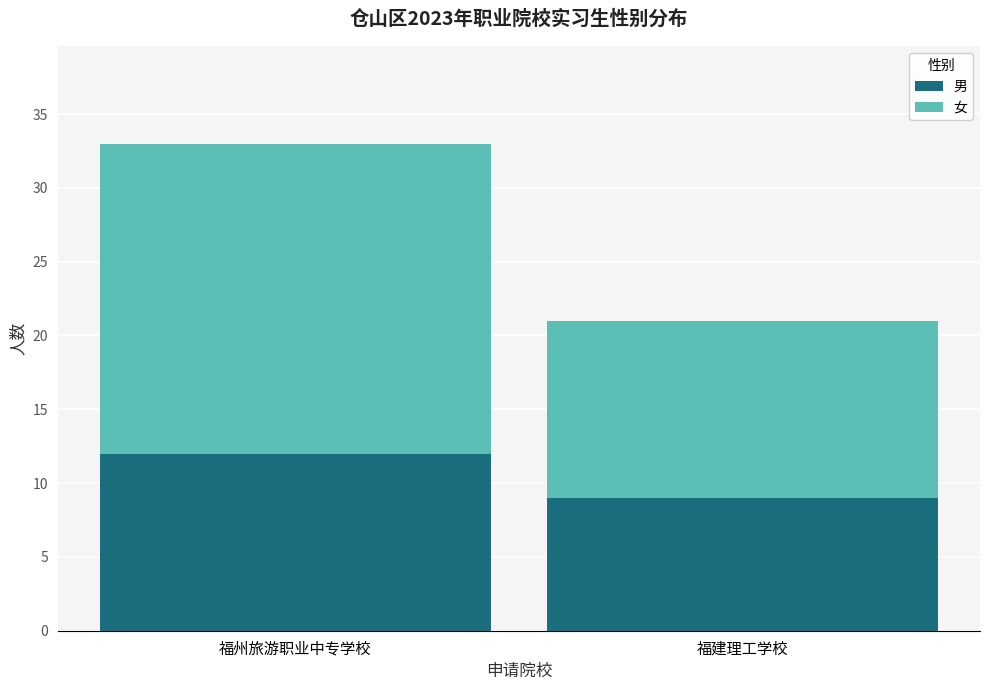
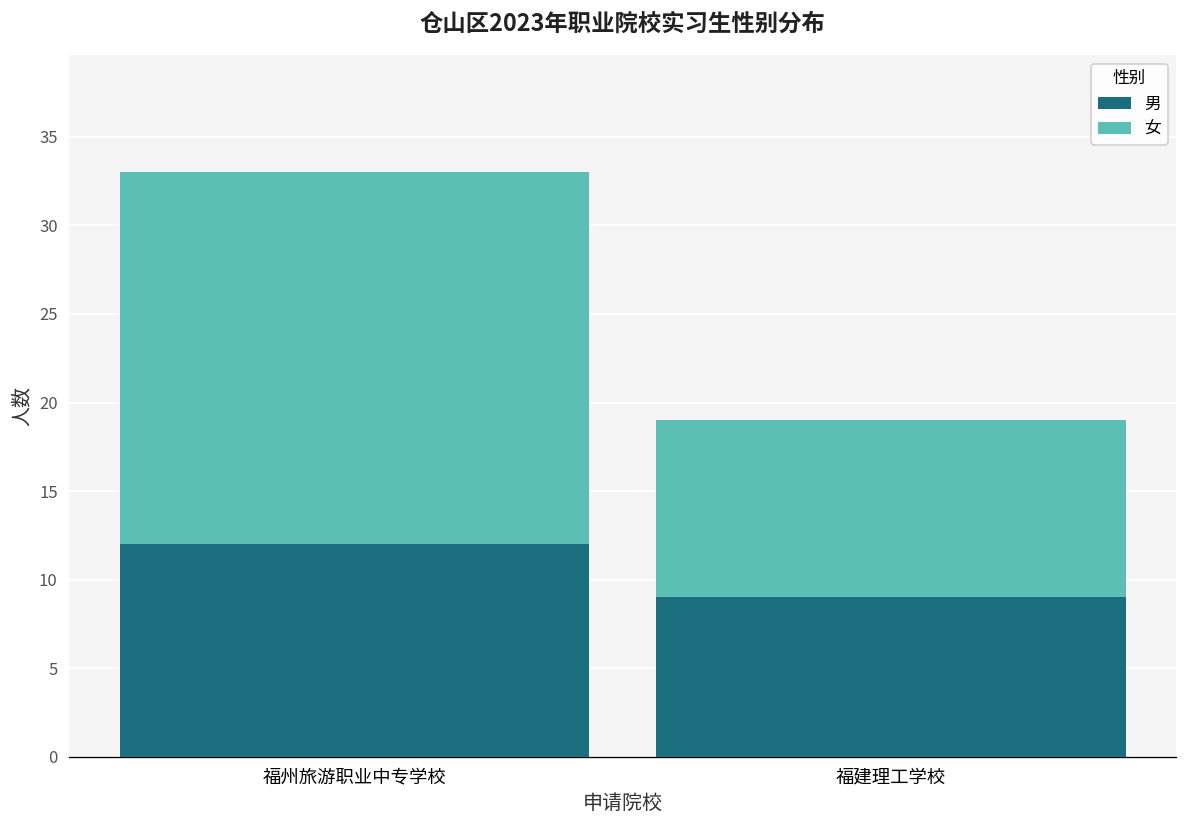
  {
    "男": {
      "福州旅游职业中专学校": 12,
      "福建理工学校": 9
    },
    "女": {
      "福州旅游职业中专学校": 21,
-     "福建理工学校": 12
+     "福建理工学校": 10
    }
  }
